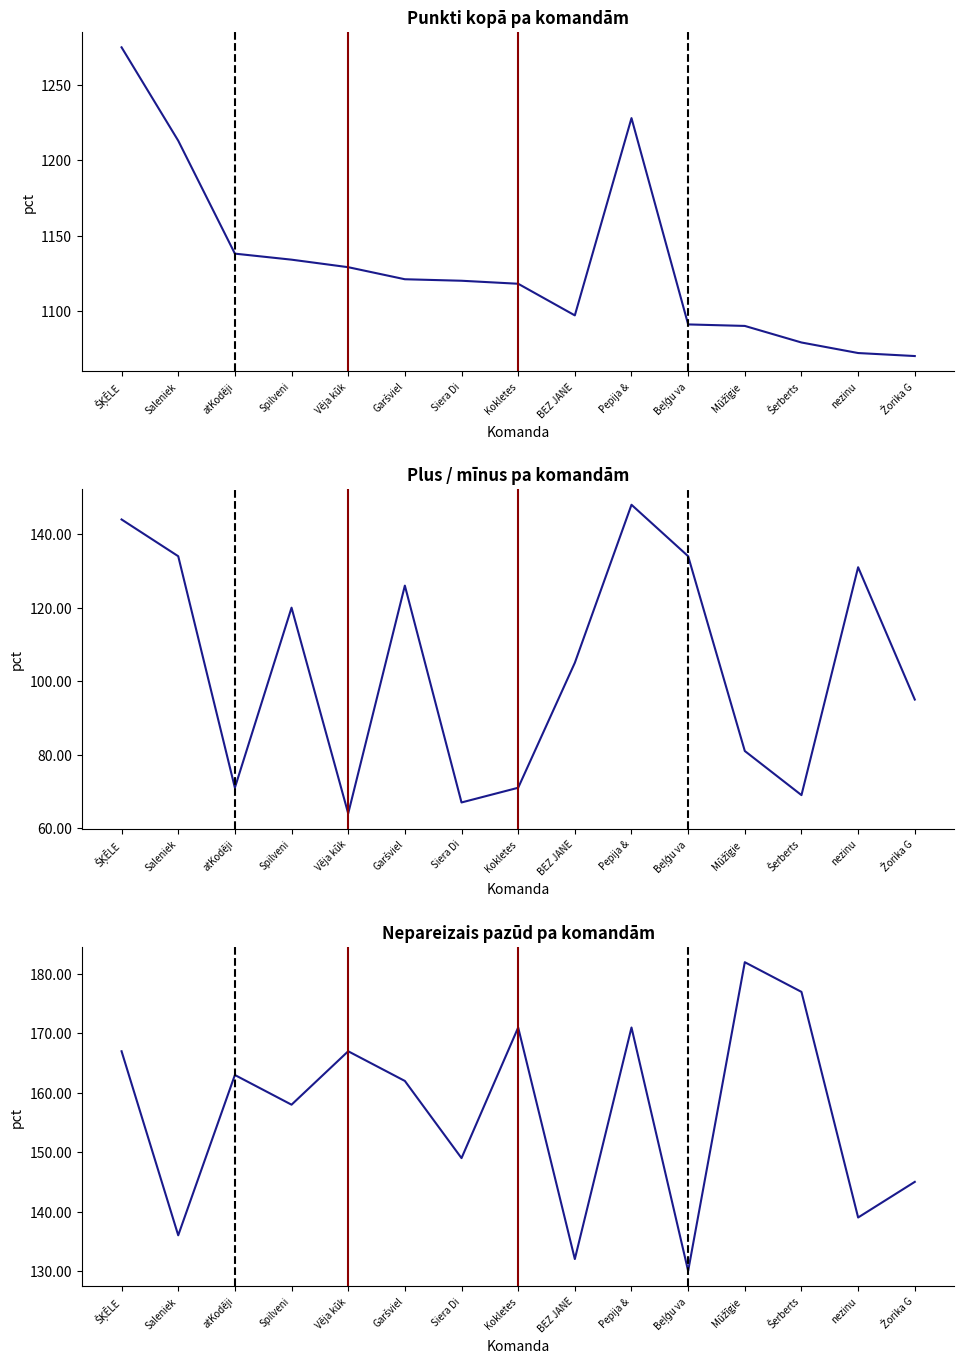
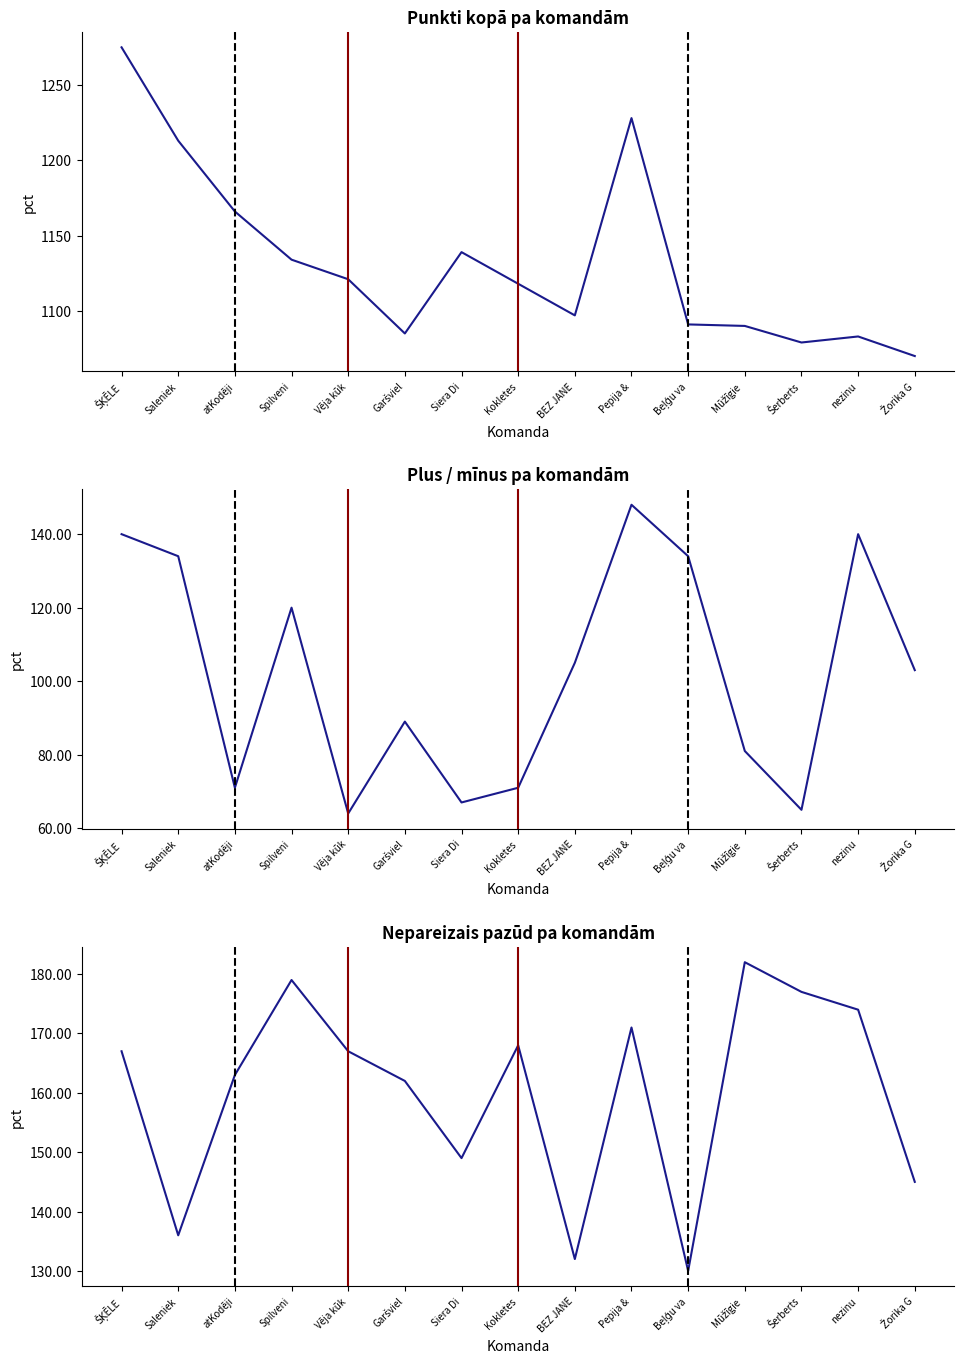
  {
    "Punkti kopā pa komandām": {
      "ŠĶĒLE": 1275,
      "Saleniek": 1213,
-     "atKodēji": 1138,
+     "atKodēji": 1166,
      "Spilveni": 1134,
-     "Vēja kūk": 1129,
-     "Garšviel": 1121,
-     "Siera Di": 1120,
+     "Vēja kūk": 1121,
+     "Garšviel": 1085,
+     "Siera Di": 1139,
      "Kokletes": 1118,
      "BEZ JANE": 1097,
      "Pepija &": 1228,
      "Beļģu va": 1091,
      "Mūžīgie": 1090,
      "Šerberts": 1079,
-     "nezinu": 1072,
+     "nezinu": 1083,
      "Žorika G": 1070
    },
    "Plus / mīnus pa komandām": {
-     "ŠĶĒLE": 144,
+     "ŠĶĒLE": 140,
      "Saleniek": 134,
      "atKodēji": 71,
      "Spilveni": 120,
      "Vēja kūk": 64,
-     "Garšviel": 126,
+     "Garšviel": 89,
      "Siera Di": 67,
      "Kokletes": 71,
      "BEZ JANE": 105,
      "Pepija &": 148,
      "Beļģu va": 134,
      "Mūžīgie": 81,
-     "Šerberts": 69,
-     "nezinu": 131,
-     "Žorika G": 95
+     "Šerberts": 65,
+     "nezinu": 140,
+     "Žorika G": 103
    },
    "Nepareizais pazūd pa komandām": {
      "ŠĶĒLE": 167,
      "Saleniek": 136,
      "atKodēji": 163,
-     "Spilveni": 158,
+     "Spilveni": 179,
      "Vēja kūk": 167,
      "Garšviel": 162,
      "Siera Di": 149,
-     "Kokletes": 171,
+     "Kokletes": 168,
      "BEZ JANE": 132,
      "Pepija &": 171,
      "Beļģu va": 130,
      "Mūžīgie": 182,
      "Šerberts": 177,
-     "nezinu": 139,
+     "nezinu": 174,
      "Žorika G": 145
    }
  }
